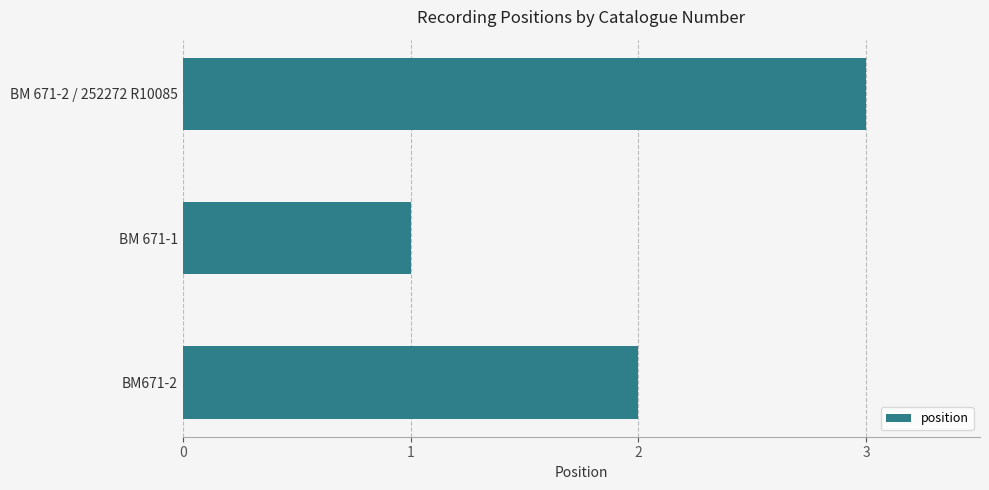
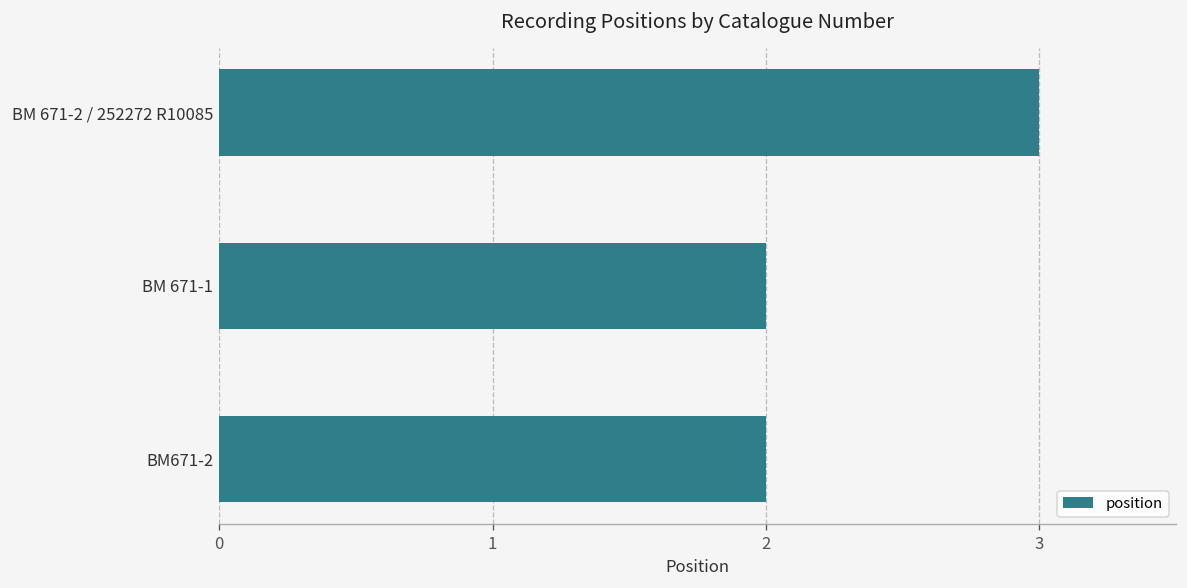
  {
    "BM 671-2 / 252272 R10085": 3,
-   "BM 671-1": 1,
+   "BM 671-1": 2,
    "BM671-2": 2
  }
